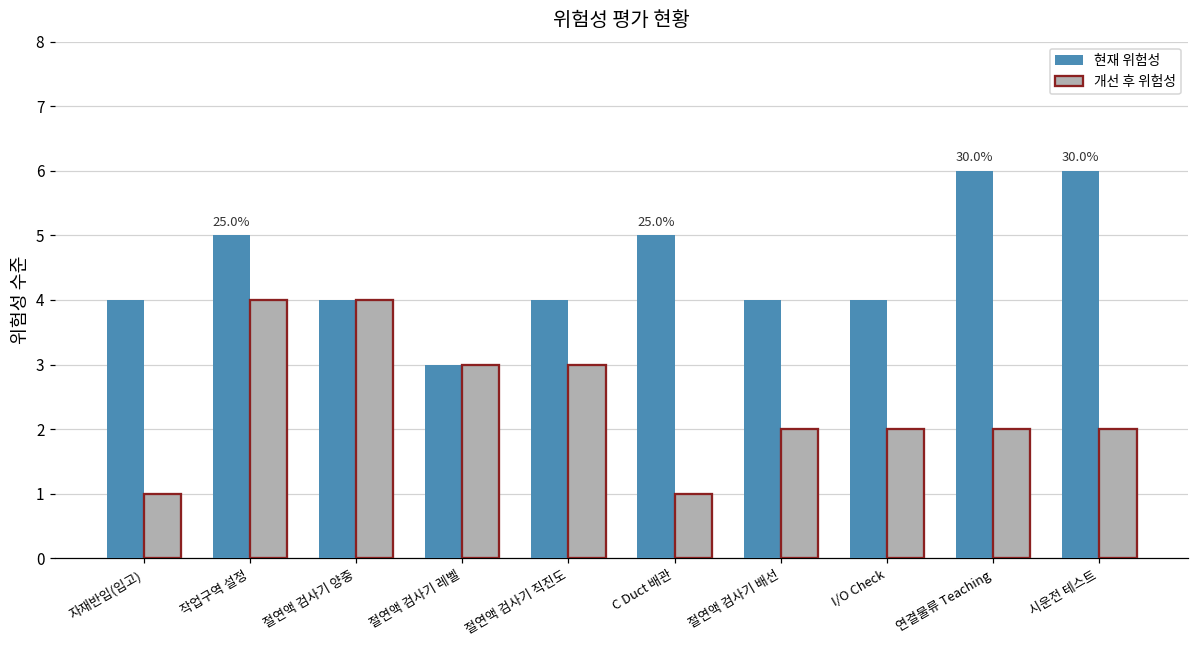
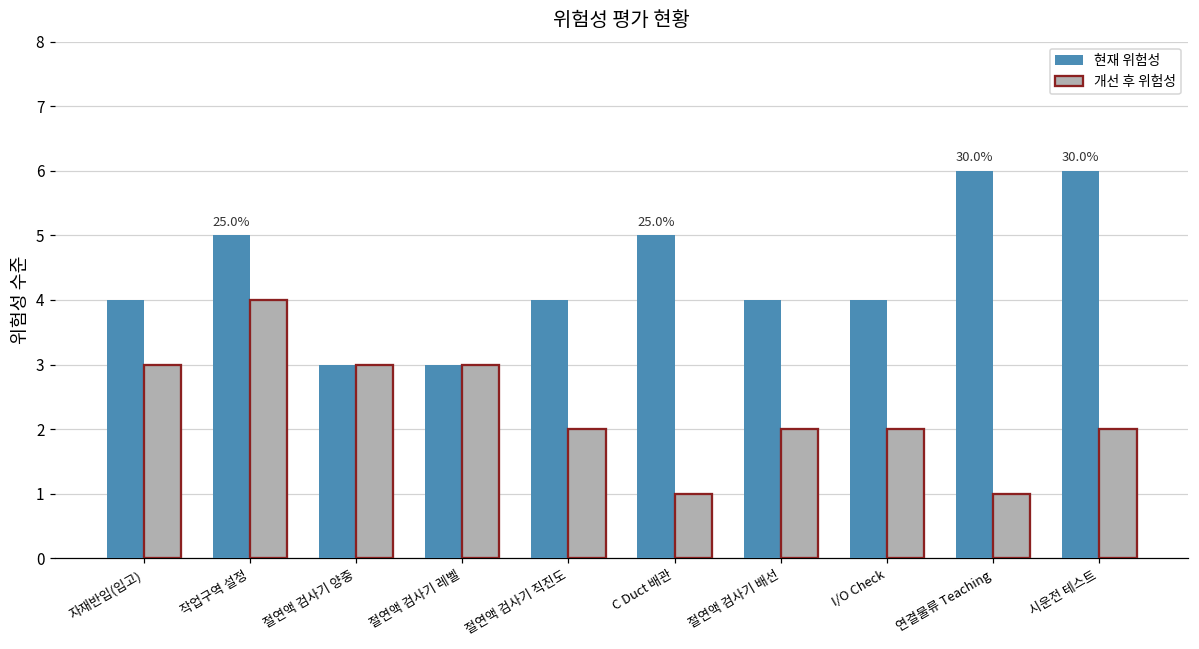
  {
    "현재 위험성": {
      "자재반입(입고)": 4,
-     "절연액 검사기 양중": 4,
+     "절연액 검사기 양중": 3,
      "절연액 검사기 레벨": 3,
      "절연액 검사기 직진도": 4,
      "절연액 검사기 배선": 4,
      "I/O Check": 4
    },
    "개선 후 위험성": {
-     "자재반입(입고)": 1,
+     "자재반입(입고)": 3,
      "작업구역 설정": 4,
-     "절연액 검사기 양중": 4,
+     "절연액 검사기 양중": 3,
      "절연액 검사기 레벨": 3,
-     "절연액 검사기 직진도": 3,
+     "절연액 검사기 직진도": 2,
      "C Duct 배관": 1,
      "절연액 검사기 배선": 2,
      "I/O Check": 2,
-     "연결물류 Teaching": 2,
+     "연결물류 Teaching": 1,
      "시운전 테스트": 2
    }
  }
